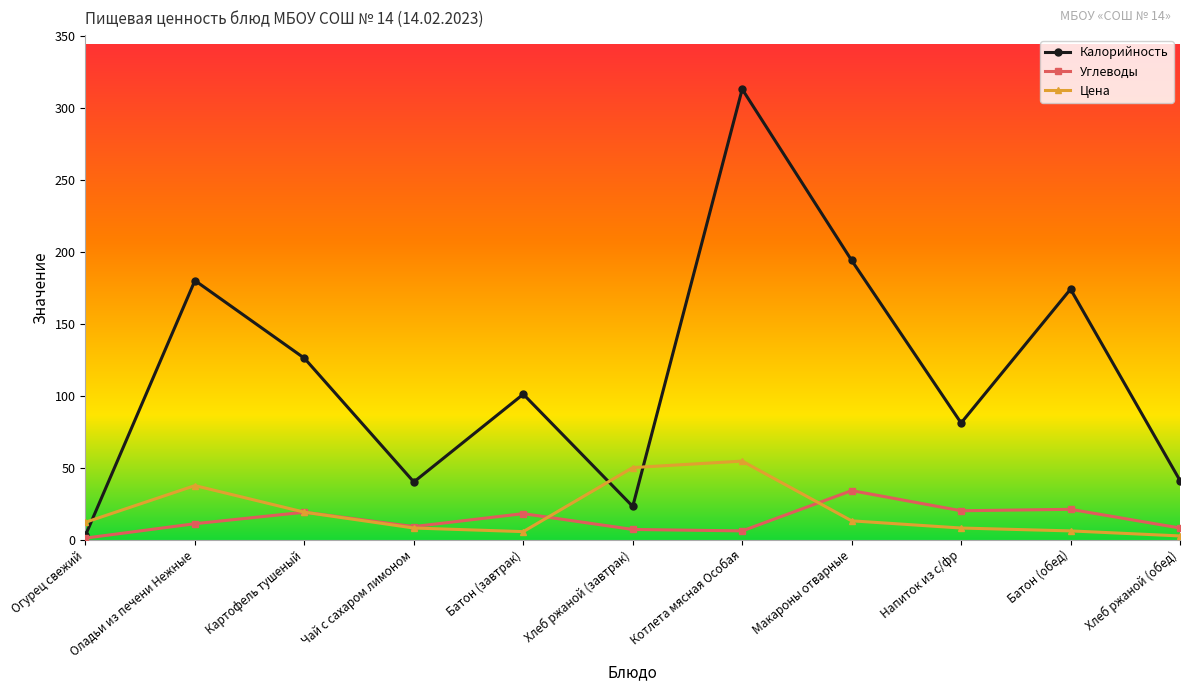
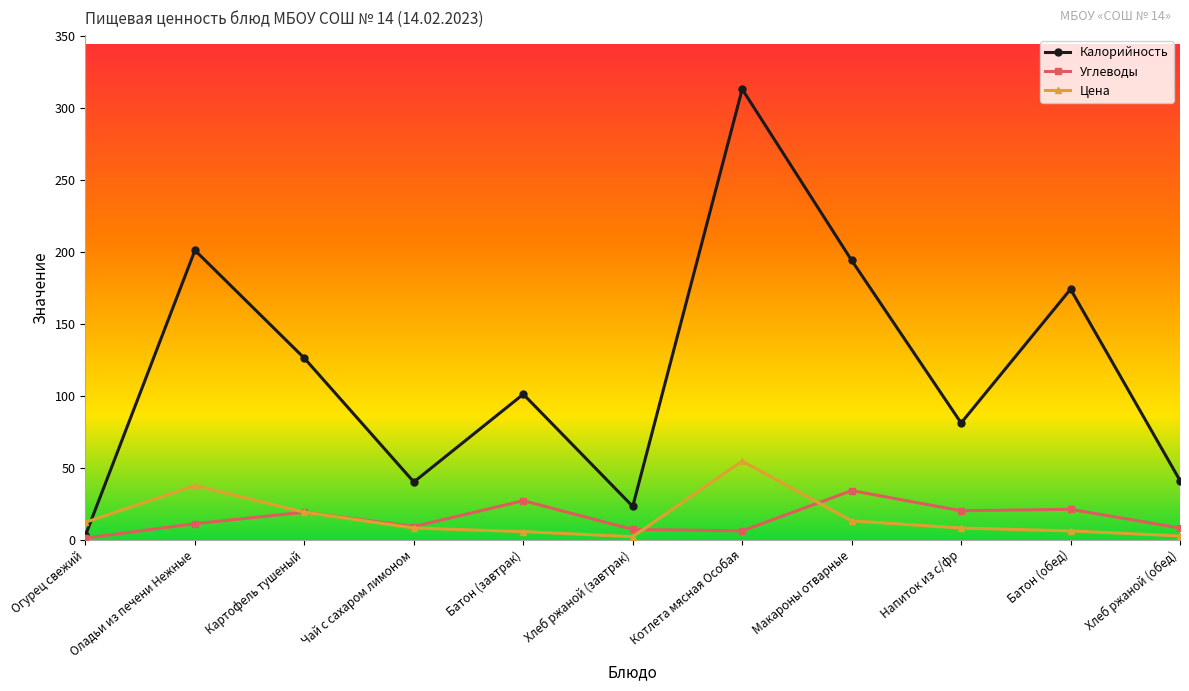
  {
    "Калорийность": {
      "Огурец свежий": 3,
-     "Оладьи из печени Нежные": 180,
+     "Оладьи из печени Нежные": 201,
      "Картофель тушеный": 126,
      "Чай с сахаром лимоном": 40,
      "Батон (завтрак)": 101,
      "Хлеб ржаной (завтрак)": 23,
      "Котлета мясная Особая": 313,
      "Макароны отварные": 194,
      "Напиток из с/фр": 81,
      "Батон (обед)": 174,
      "Хлеб ржаной (обед)": 41
    },
    "Углеводы": {
      "Огурец свежий": 1,
      "Оладьи из печени Нежные": 11,
-     "Батон (завтрак)": 18,
+     "Батон (завтрак)": 27,
      "Хлеб ржаной (завтрак)": 7,
      "Котлета мясная Особая": 6,
      "Макароны отварные": 34,
      "Напиток из с/фр": 20,
      "Батон (обед)": 21,
      "Хлеб ржаной (обед)": 8
    },
    "Цена": {
      "Огурец свежий": 12,
      "Оладьи из печени Нежные": 38,
      "Батон (завтрак)": 6,
-     "Хлеб ржаной (завтрак)": 50,
+     "Хлеб ржаной (завтрак)": 2,
      "Котлета мясная Особая": 55,
      "Макароны отварные": 13,
      "Напиток из с/фр": 8,
      "Батон (обед)": 6,
      "Хлеб ржаной (обед)": 3
    }
  }
